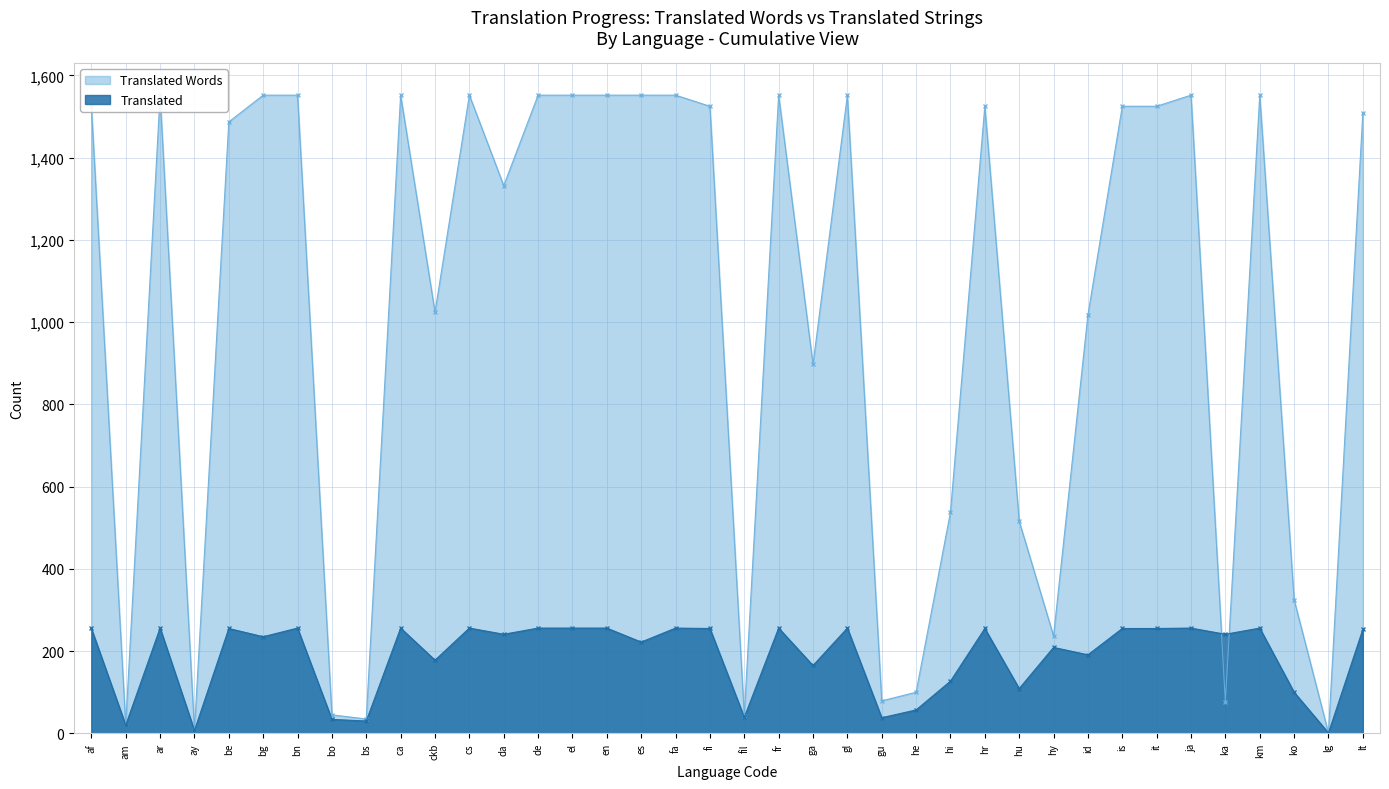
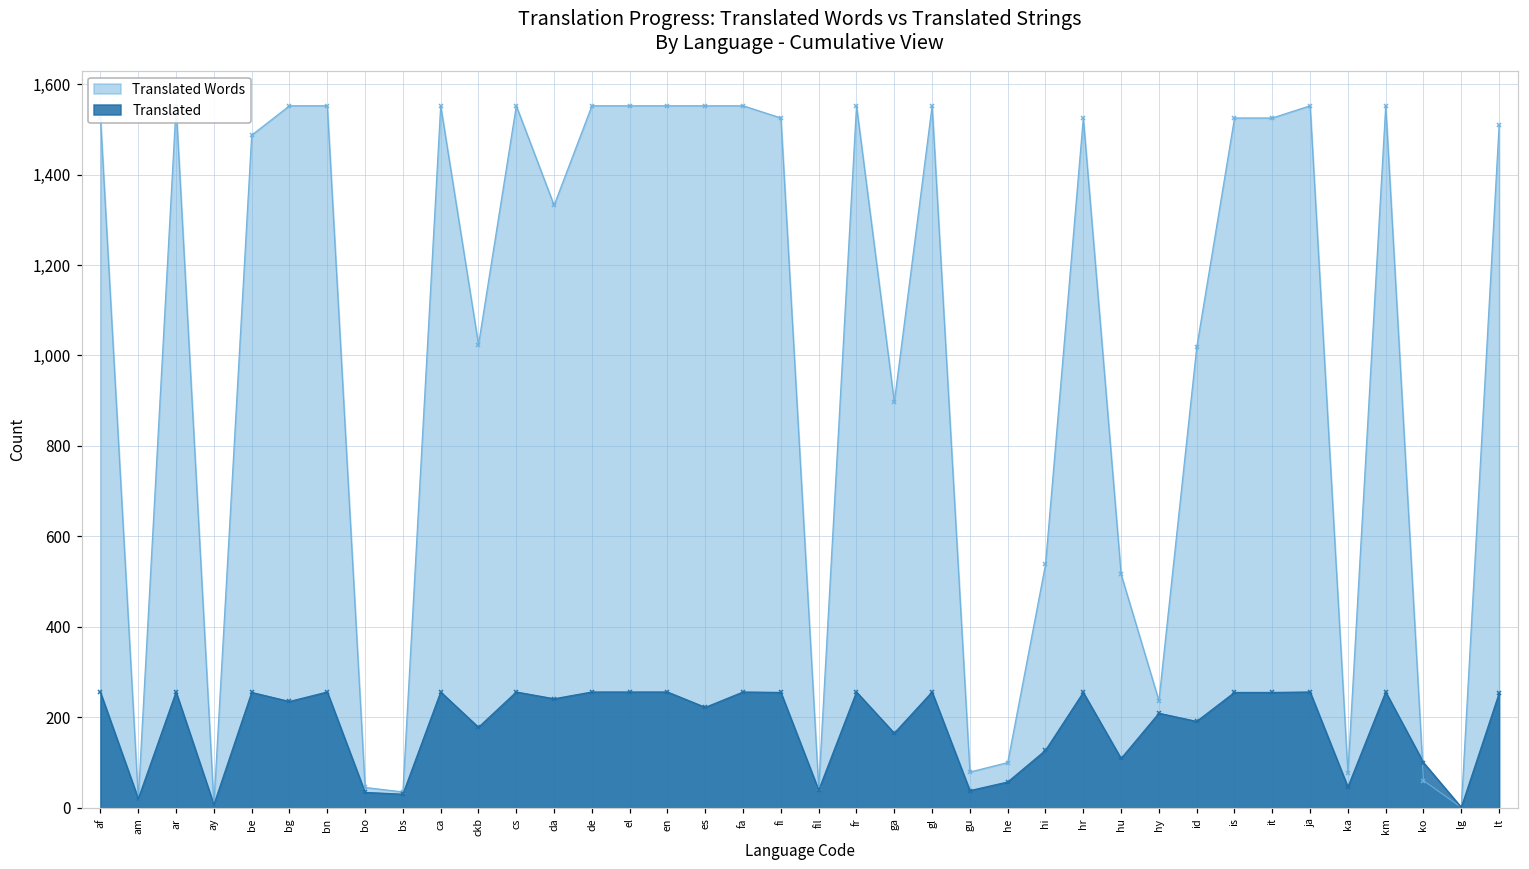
  {
    "Translated Words": {
      "be": "1,490",
      "bg": "1,550",
      "bn": "1,550",
      "bo": "50",
      "ca": "1,550",
      "ckb": "1,020",
      "cs": "1,550",
      "da": "1,330",
      "de": "1,550",
      "el": "1,550",
      "en": "1,550",
      "es": "1,550",
      "fa": "1,550",
      "fi": "1,530",
      "fr": "1,550",
      "ga": "900",
      "gl": "1,550",
      "gu": "80",
      "he": "100",
      "hi": "540",
      "hr": "1,530",
      "hu": "520",
      "hy": "240",
      "id": "1,020",
      "is": "1,530",
      "it": "1,530",
      "ja": "1,550",
      "ka": "80",
      "km": "1,550",
-     "ko": "330",
+     "ko": "60",
      "lt": "1,510"
    },
    "Translated": {
      "af": "260",
      "ar": "260",
      "be": "260",
      "bg": "240",
      "bn": "260",
      "bo": "30",
      "ca": "260",
      "ckb": "180",
      "cs": "260",
      "da": "240",
      "de": "260",
      "el": "260",
      "en": "260",
      "es": "220",
      "fa": "260",
      "fi": "260",
      "fr": "260",
      "ga": "170",
      "gl": "260",
      "gu": "40",
      "he": "60",
      "hi": "130",
      "hr": "260",
      "hu": "110",
      "hy": "210",
      "id": "190",
      "is": "260",
      "it": "260",
      "ja": "260",
-     "ka": "240",
+     "ka": "50",
      "km": "260",
      "ko": "100",
      "lt": "250"
    }
  }
